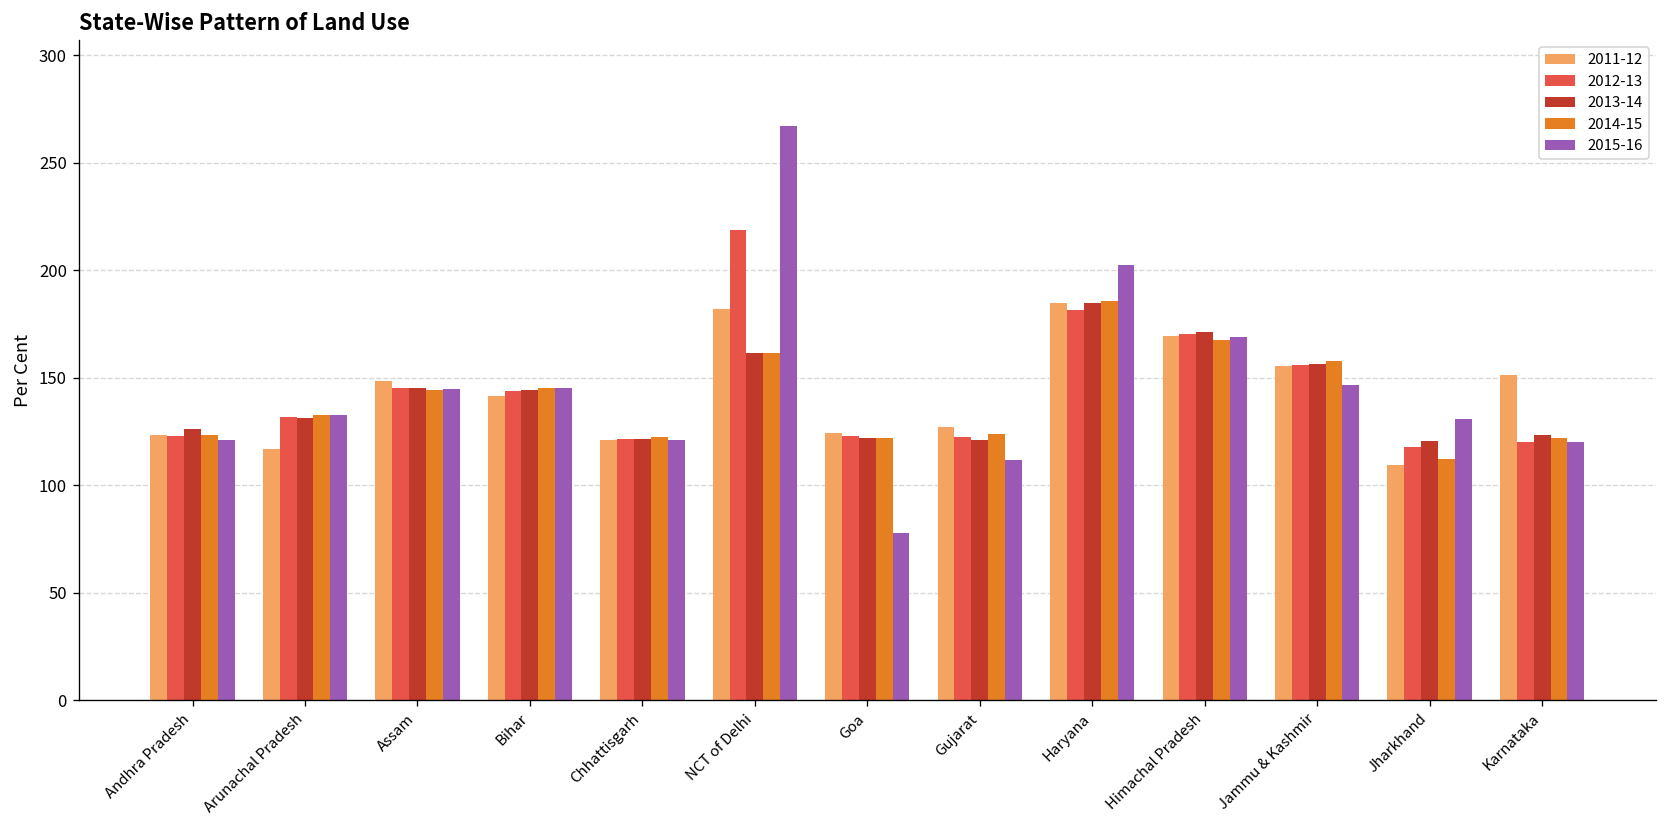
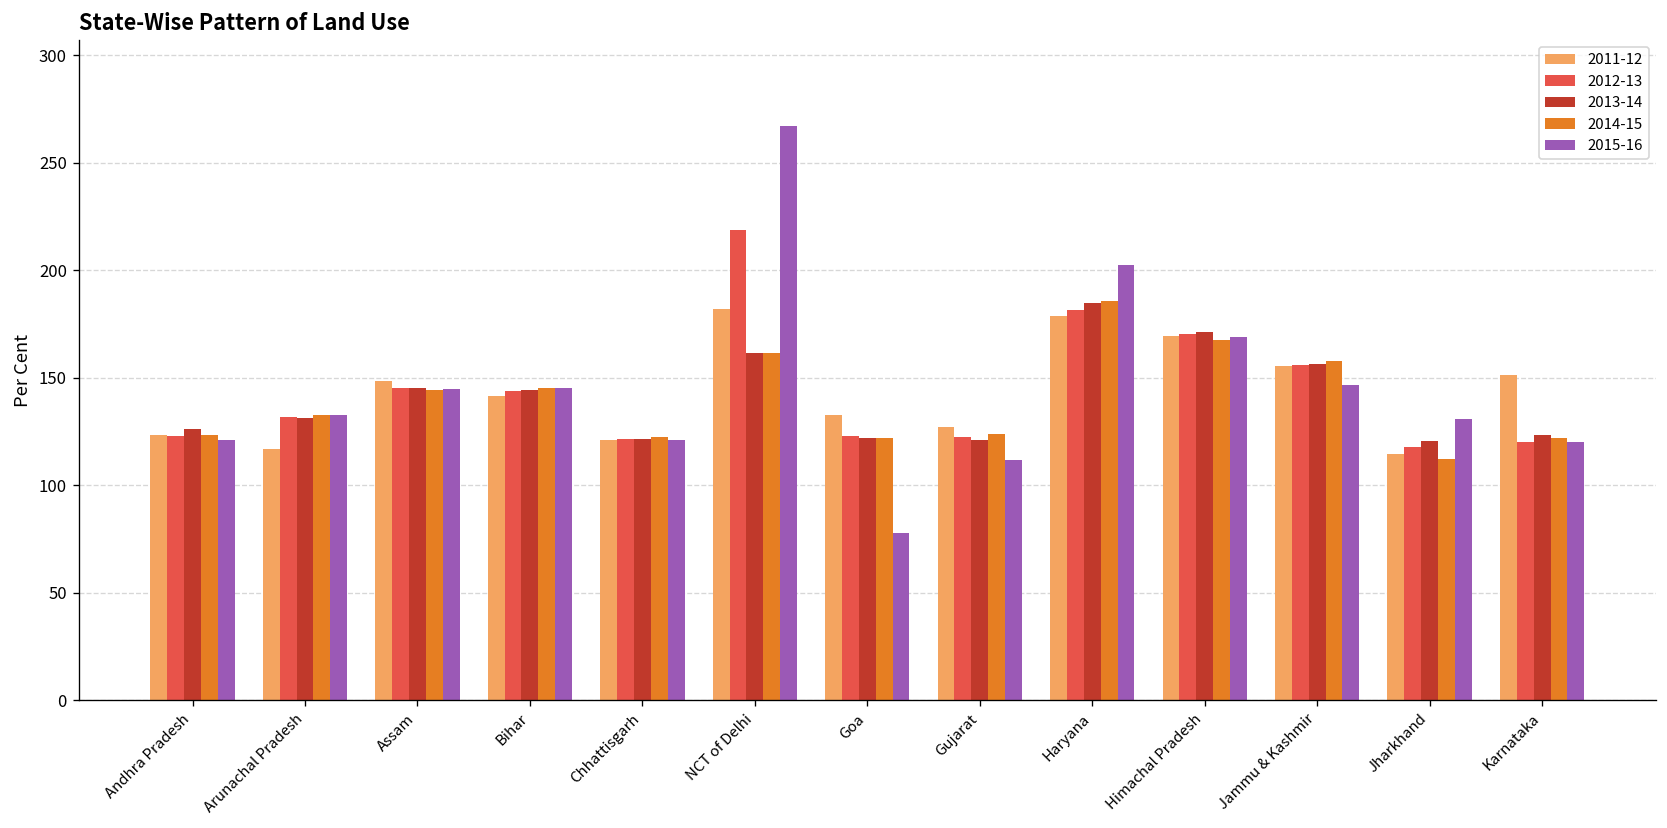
  {
    "2011-12": {
      "Andhra Pradesh": 123,
      "Arunachal Pradesh": 117,
      "Assam": 149,
      "Bihar": 142,
      "Chhattisgarh": 121,
      "NCT of Delhi": 182,
-     "Goa": 124,
+     "Goa": 133,
      "Gujarat": 127,
-     "Haryana": 185,
+     "Haryana": 179,
      "Himachal Pradesh": 169,
      "Jammu & Kashmir": 156,
-     "Jharkhand": 109,
+     "Jharkhand": 114,
      "Karnataka": 151
    },
    "2015-16": {
      "Andhra Pradesh": 121,
      "Arunachal Pradesh": 133,
      "Assam": 145,
      "Bihar": 146,
      "Chhattisgarh": 121,
      "NCT of Delhi": 267,
      "Goa": 78,
      "Gujarat": 112,
      "Haryana": 202,
      "Himachal Pradesh": 169,
      "Jammu & Kashmir": 147,
      "Jharkhand": 131,
      "Karnataka": 120
    }
  }
